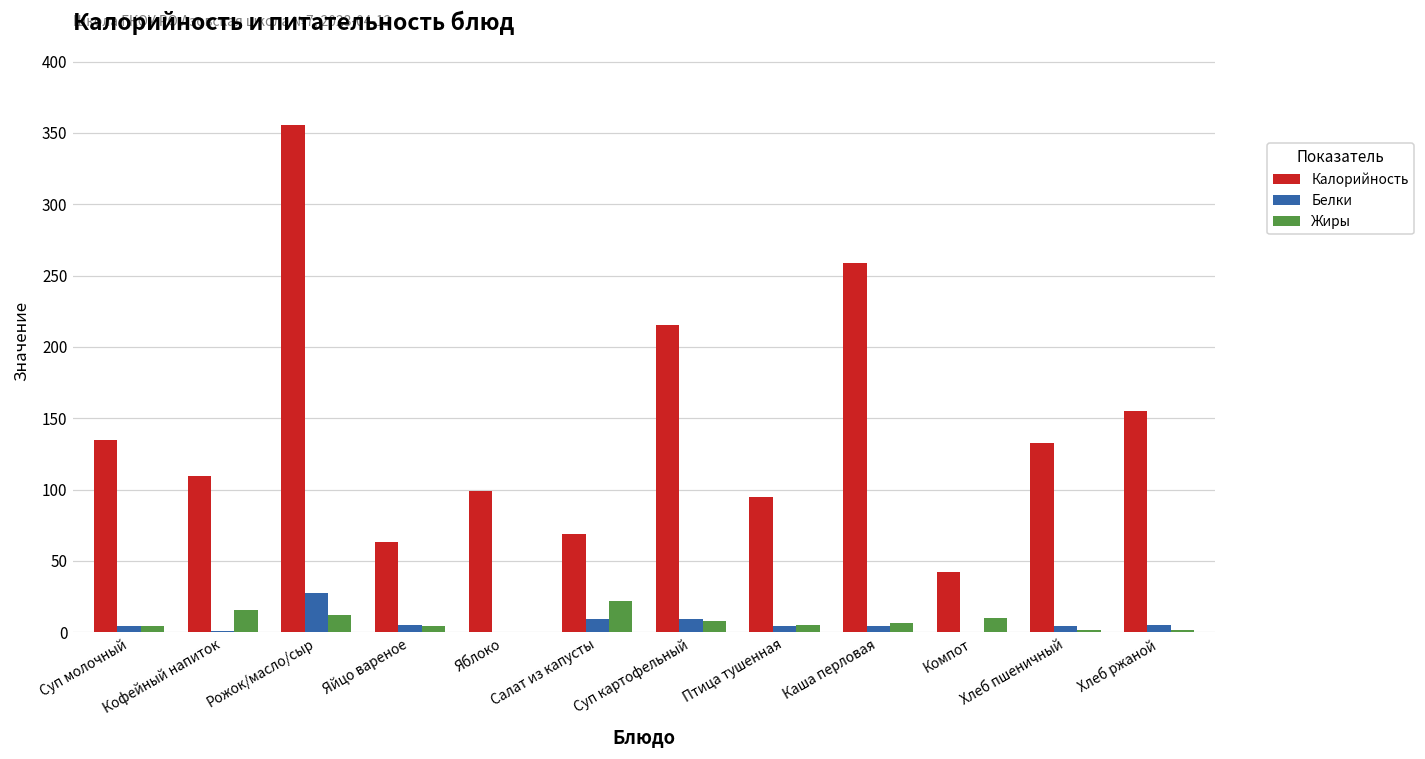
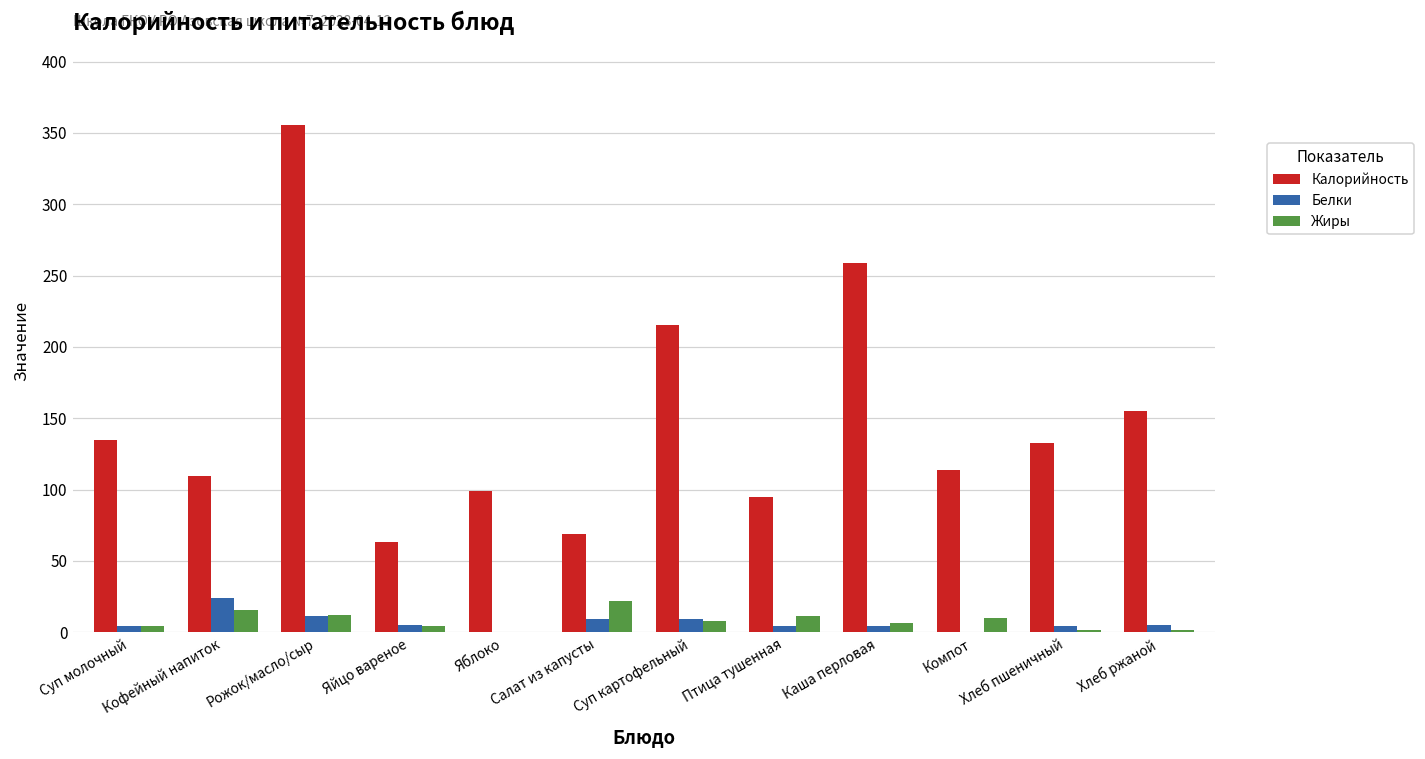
  {
    "Калорийность": {
      "Суп молочный": 135,
      "Кофейный напиток": 109,
      "Рожок/масло/сыр": 356,
      "Яйцо вареное": 63,
      "Яблоко": 99,
      "Салат из капусты": 69,
      "Суп картофельный": 215,
      "Птица тушенная": 95,
      "Каша перловая": 259,
-     "Компот": 42,
+     "Компот": 114,
      "Хлеб пшеничный": 133,
      "Хлеб ржаной": 155
    },
    "Белки": {
      "Суп молочный": 5,
-     "Кофейный напиток": 1,
-     "Рожок/масло/сыр": 27,
+     "Кофейный напиток": 24,
+     "Рожок/масло/сыр": 11,
      "Яйцо вареное": 5,
      "Салат из капусты": 9,
      "Суп картофельный": 10,
      "Птица тушенная": 4,
      "Каша перловая": 4,
      "Хлеб пшеничный": 4,
      "Хлеб ржаной": 5
    },
    "Жиры": {
      "Суп молочный": 5,
      "Кофейный напиток": 16,
      "Рожок/масло/сыр": 12,
      "Яйцо вареное": 5,
      "Салат из капусты": 22,
      "Суп картофельный": 8,
-     "Птица тушенная": 5,
+     "Птица тушенная": 12,
      "Каша перловая": 6,
      "Компот": 10
    }
  }
